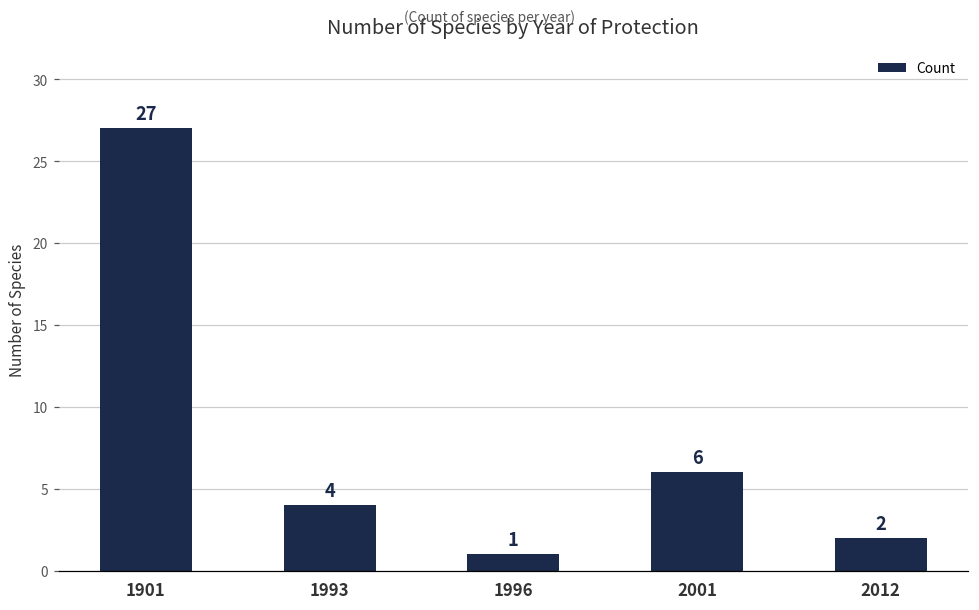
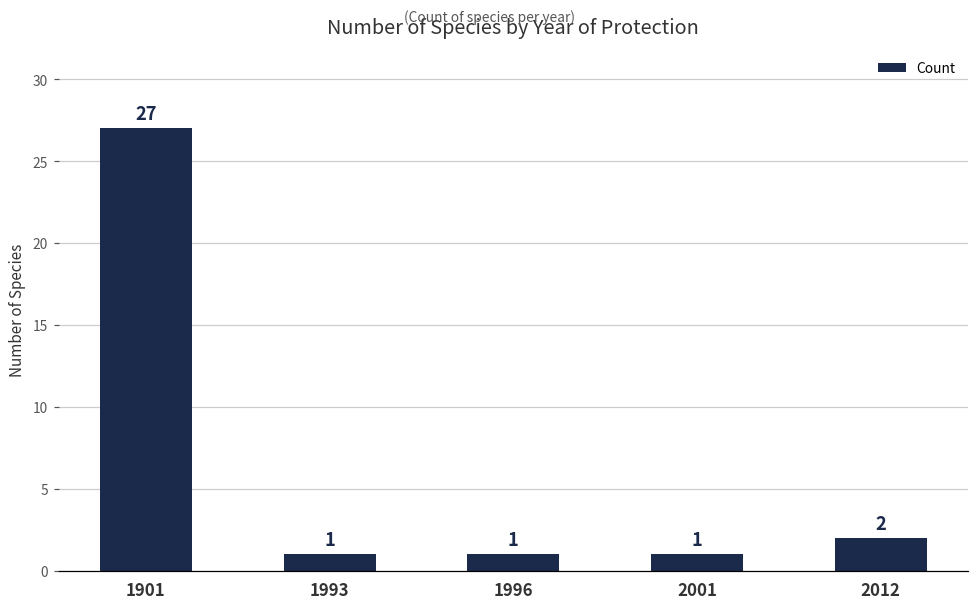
  {
    "1901": 27,
-   "1993": 4,
+   "1993": 1,
    "1996": 1,
-   "2001": 6,
+   "2001": 1,
    "2012": 2
  }
